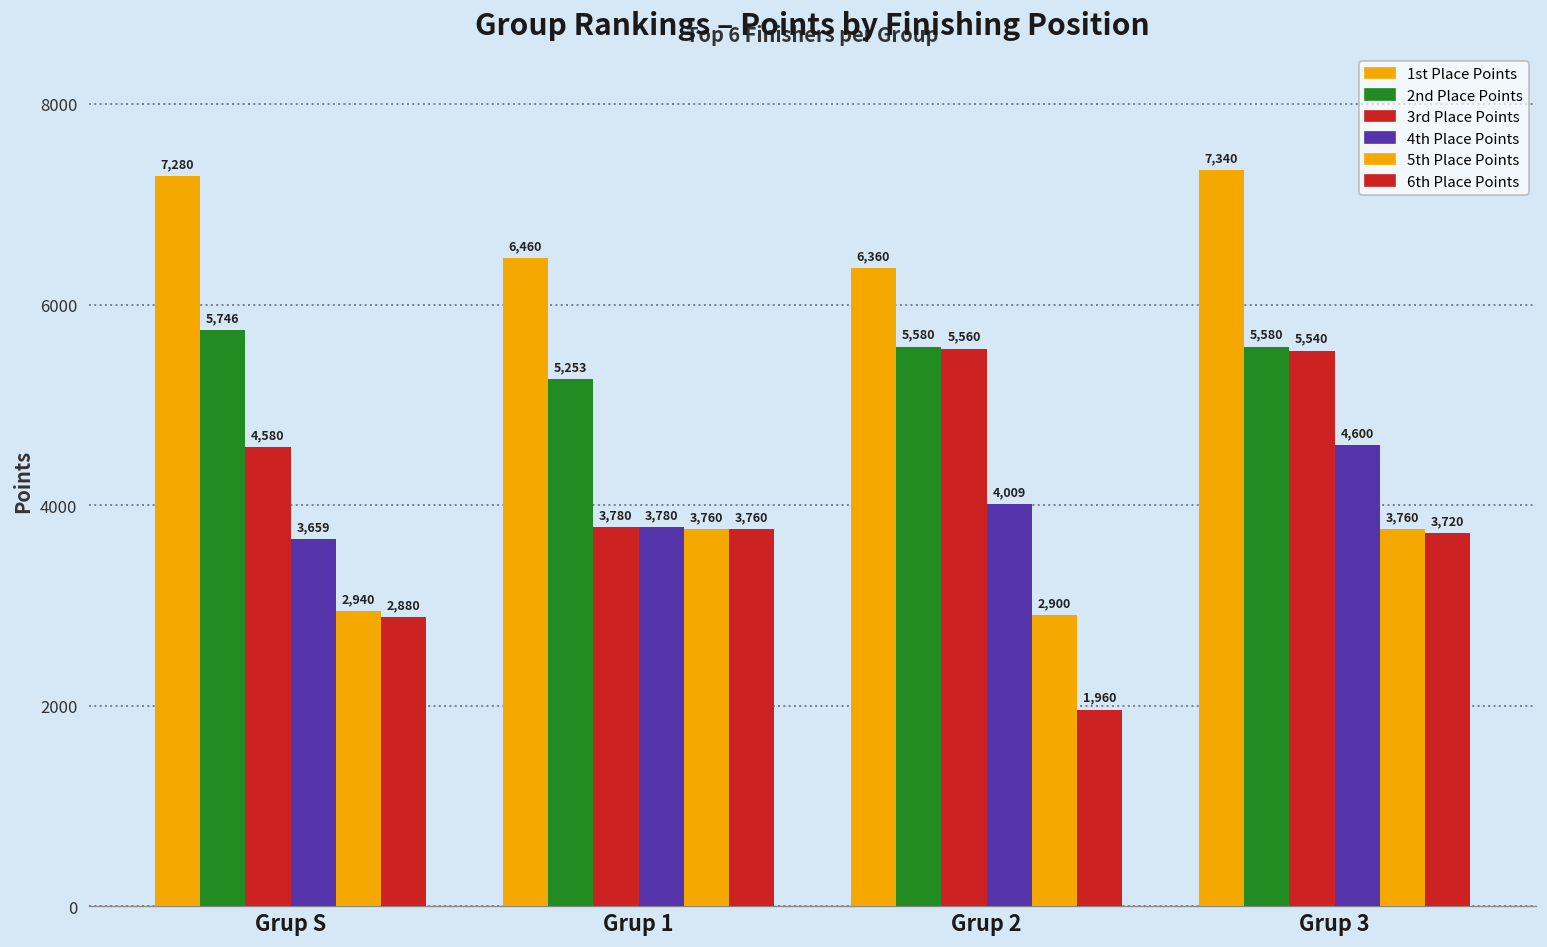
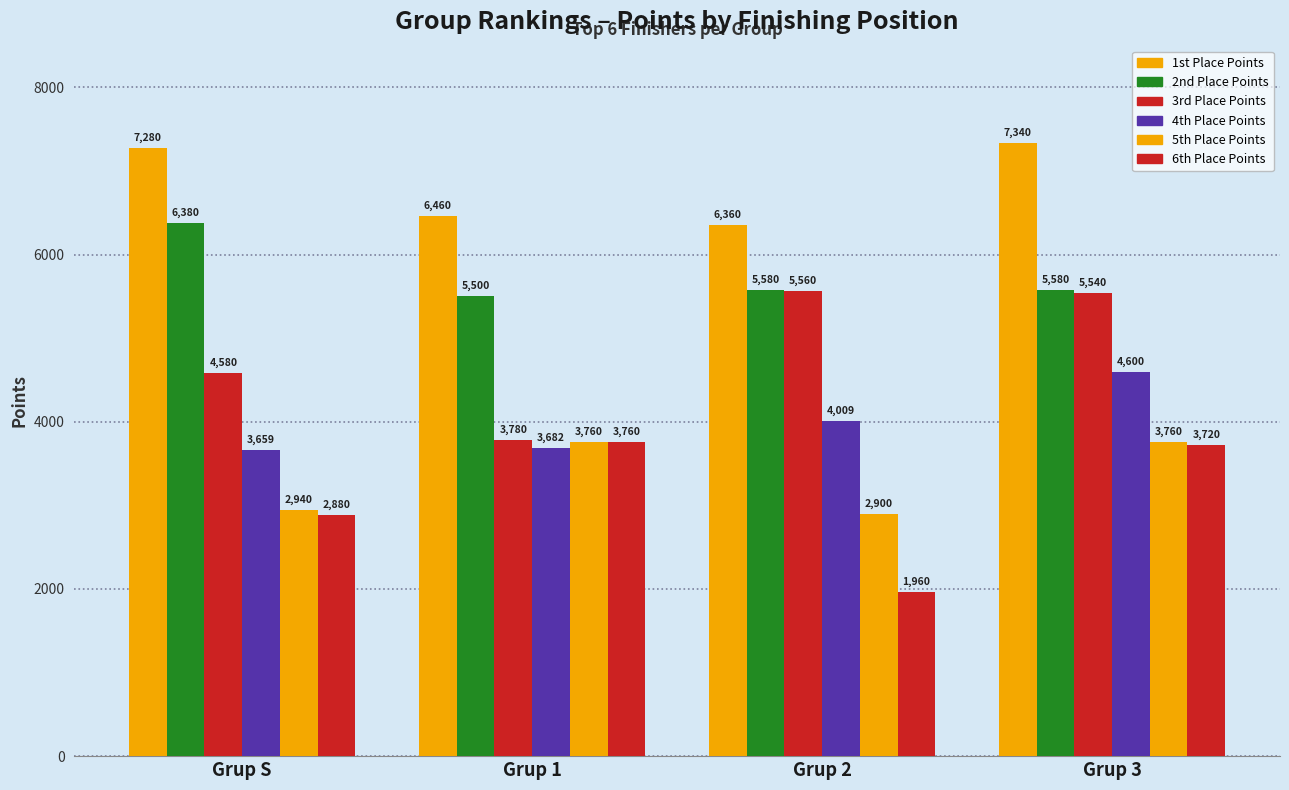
  {
    "2nd Place Points": {
-     "Grup S": "5,746",
-     "Grup 1": "5,253",
+     "Grup S": "6,380",
+     "Grup 1": "5,500",
      "Grup 2": "5,580",
      "Grup 3": "5,580"
    },
    "4th Place Points": {
      "Grup S": "3,659",
-     "Grup 1": "3,780",
+     "Grup 1": "3,682",
      "Grup 2": "4,009",
      "Grup 3": "4,600"
    }
  }
